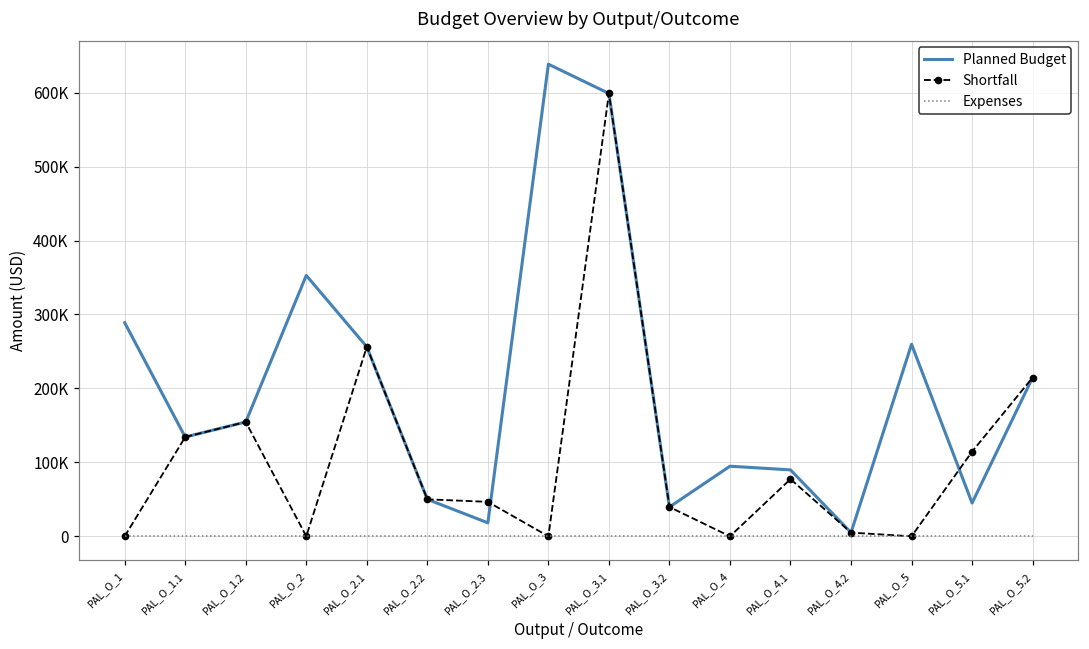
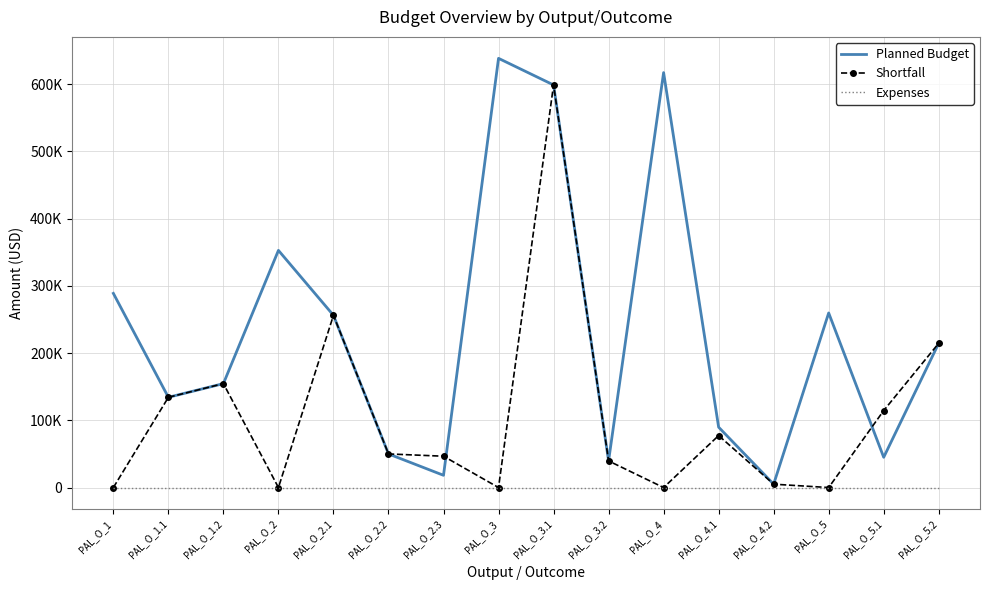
  {
    "Planned Budget": {
      "PAL_O_1": 290000,
      "PAL_O_2": 350000,
      "PAL_O_2.3": 20000,
      "PAL_O_3": 640000,
-     "PAL_O_4": 90000,
+     "PAL_O_4": 620000,
      "PAL_O_4.1": 90000,
      "PAL_O_5": 260000,
      "PAL_O_5.1": 50000
    },
    "Shortfall": {
      "PAL_O_2.3": 50000,
      "PAL_O_4.1": 80000,
      "PAL_O_5.1": 110000
    },
    "Expenses": {
      "PAL_O_1.1": 0,
      "PAL_O_1.2": 0,
      "PAL_O_2.1": 0,
      "PAL_O_2.2": 0,
      "PAL_O_2.3": 0,
      "PAL_O_3.1": 0,
      "PAL_O_3.2": 0,
      "PAL_O_4.1": 0,
      "PAL_O_4.2": 0,
      "PAL_O_5.1": 0,
      "PAL_O_5.2": 0
    }
  }
